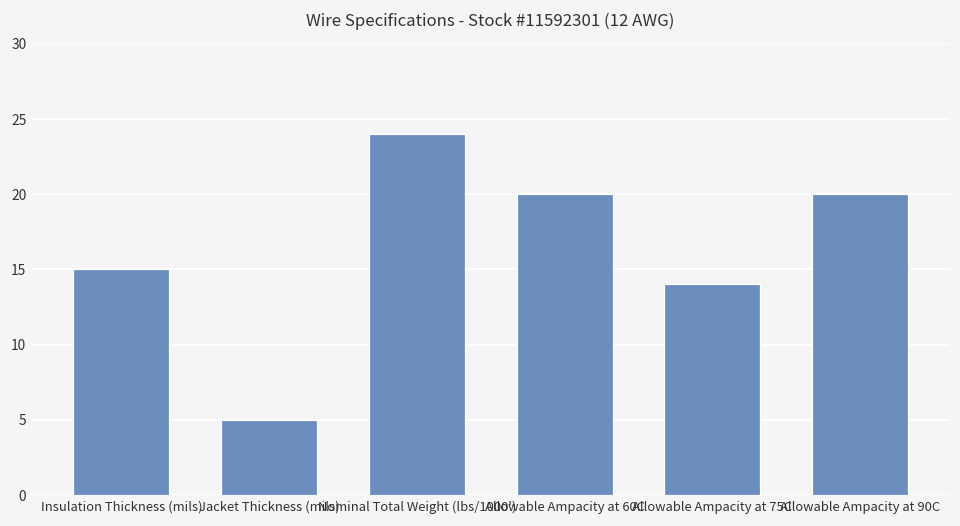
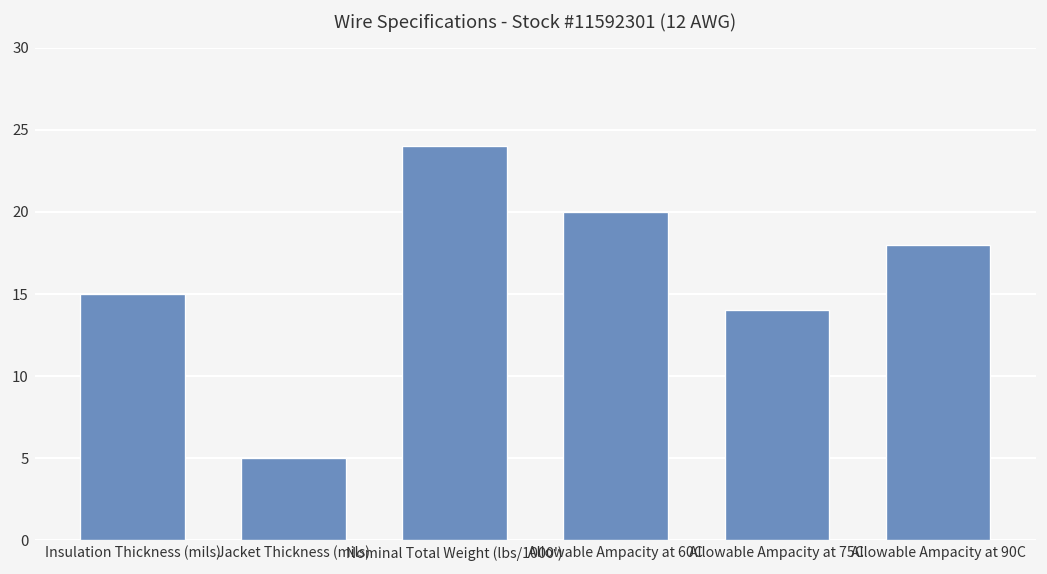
  {
    "Insulation Thickness (mils)": 15,
    "Allowable Ampacity at 75C": 14,
-   "Allowable Ampacity at 90C": 20
+   "Allowable Ampacity at 90C": 18
  }
